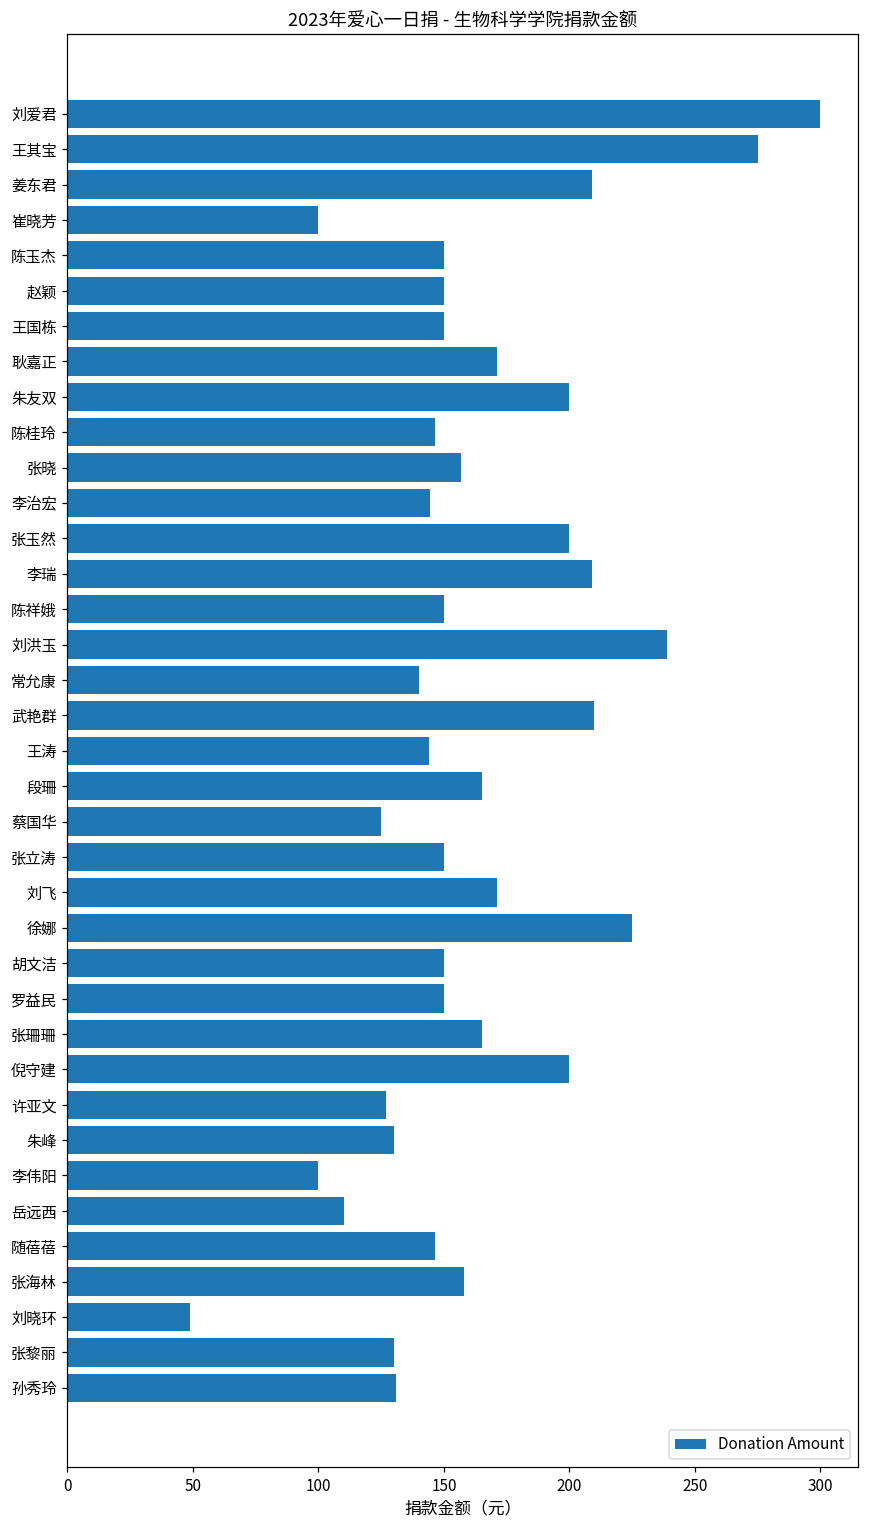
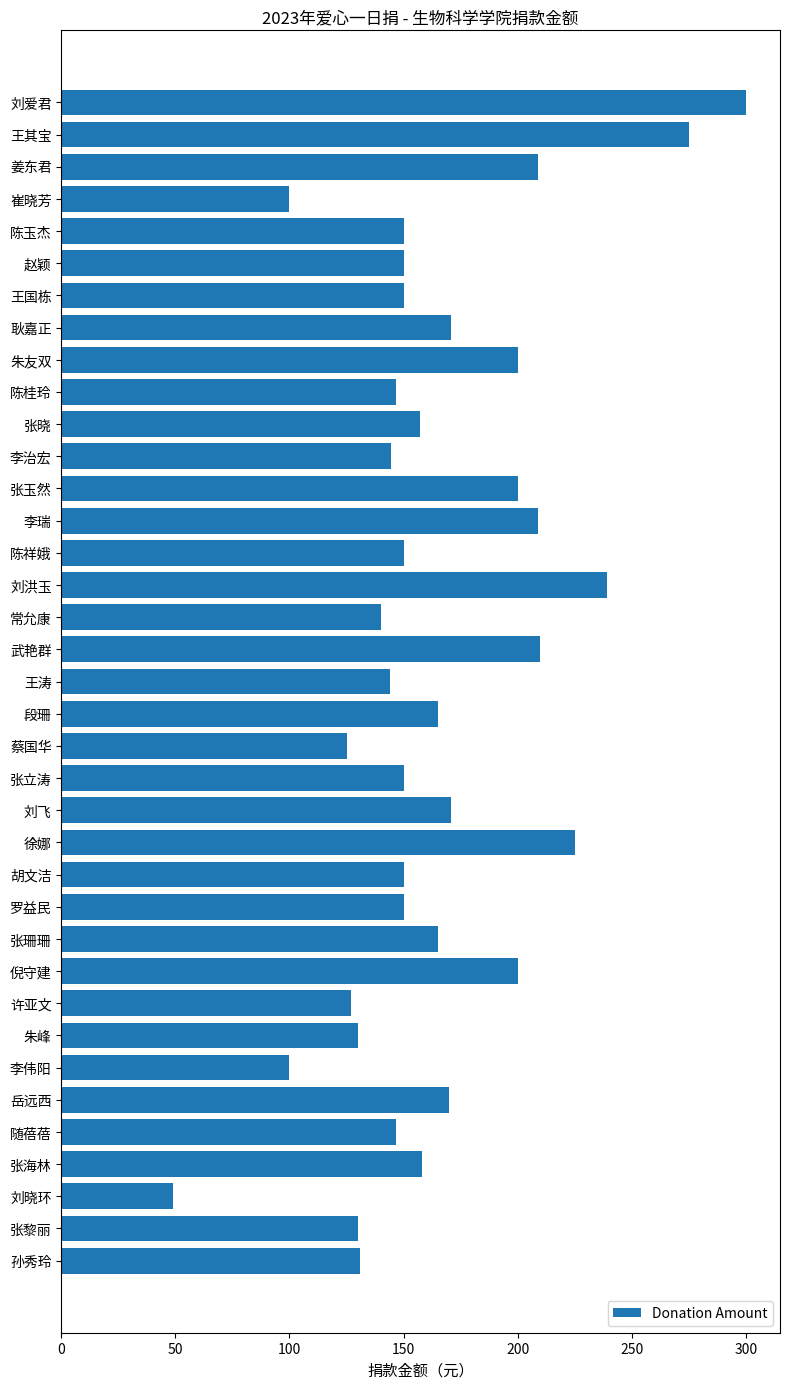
  {
    "刘爱君": 300,
    "王其宝": 275,
    "姜东君": 209,
    "崔晓芳": 100,
    "陈玉杰": 150,
    "赵颖": 150,
    "王国栋": 150,
    "耿嘉正": 171,
    "朱友双": 200,
    "陈桂玲": 147,
    "张晓": 157,
    "李治宏": 145,
    "张玉然": 200,
    "李瑞": 209,
    "陈祥娥": 150,
    "刘洪玉": 239,
    "常允康": 140,
    "武艳群": 210,
    "王涛": 144,
    "段珊": 165,
    "蔡国华": 125,
    "张立涛": 150,
    "刘飞": 171,
    "徐娜": 225,
    "胡文洁": 150,
    "罗益民": 150,
    "张珊珊": 165,
    "倪守建": 200,
    "许亚文": 127,
    "朱峰": 130,
    "李伟阳": 100,
-   "岳远西": 110,
+   "岳远西": 170,
    "随蓓蓓": 147,
    "张海林": 158,
    "刘晓环": 49,
    "张黎丽": 130,
    "孙秀玲": 131
  }
